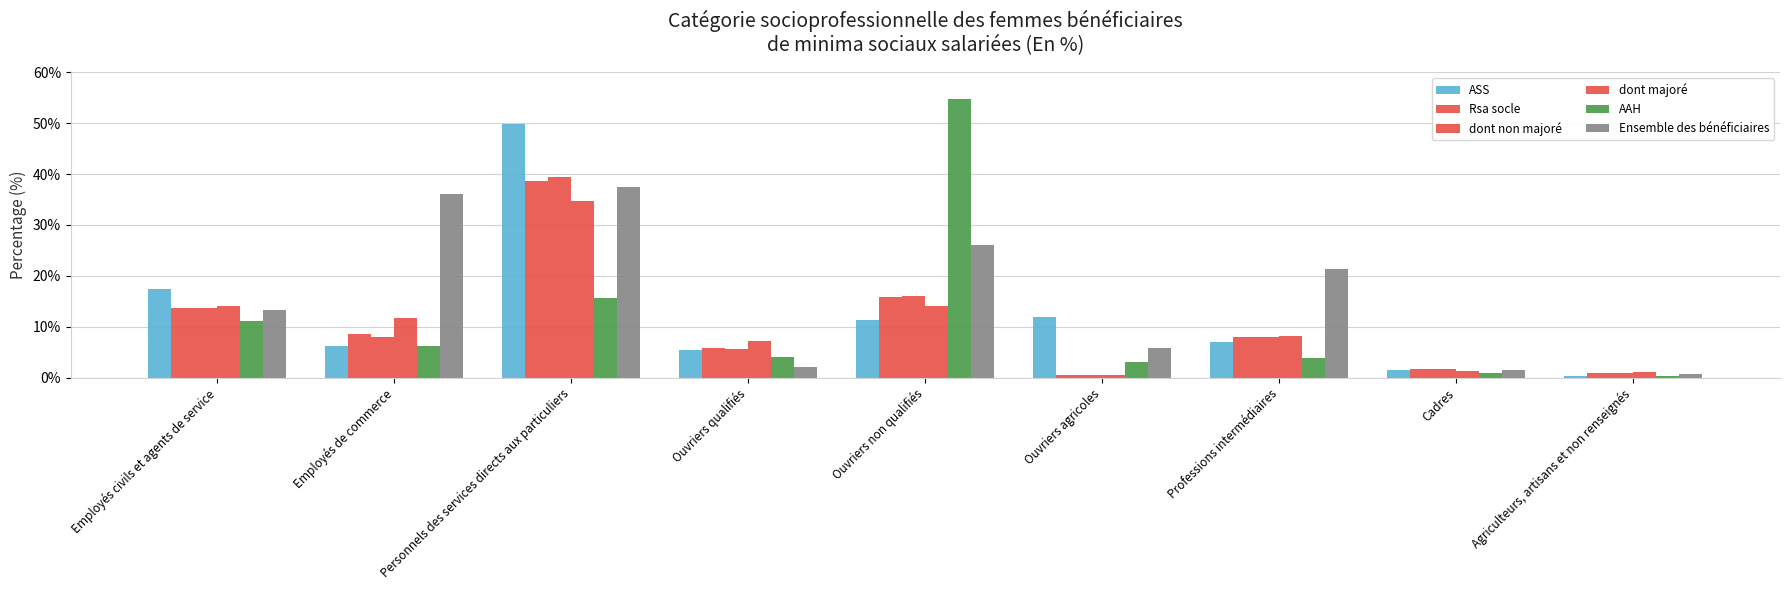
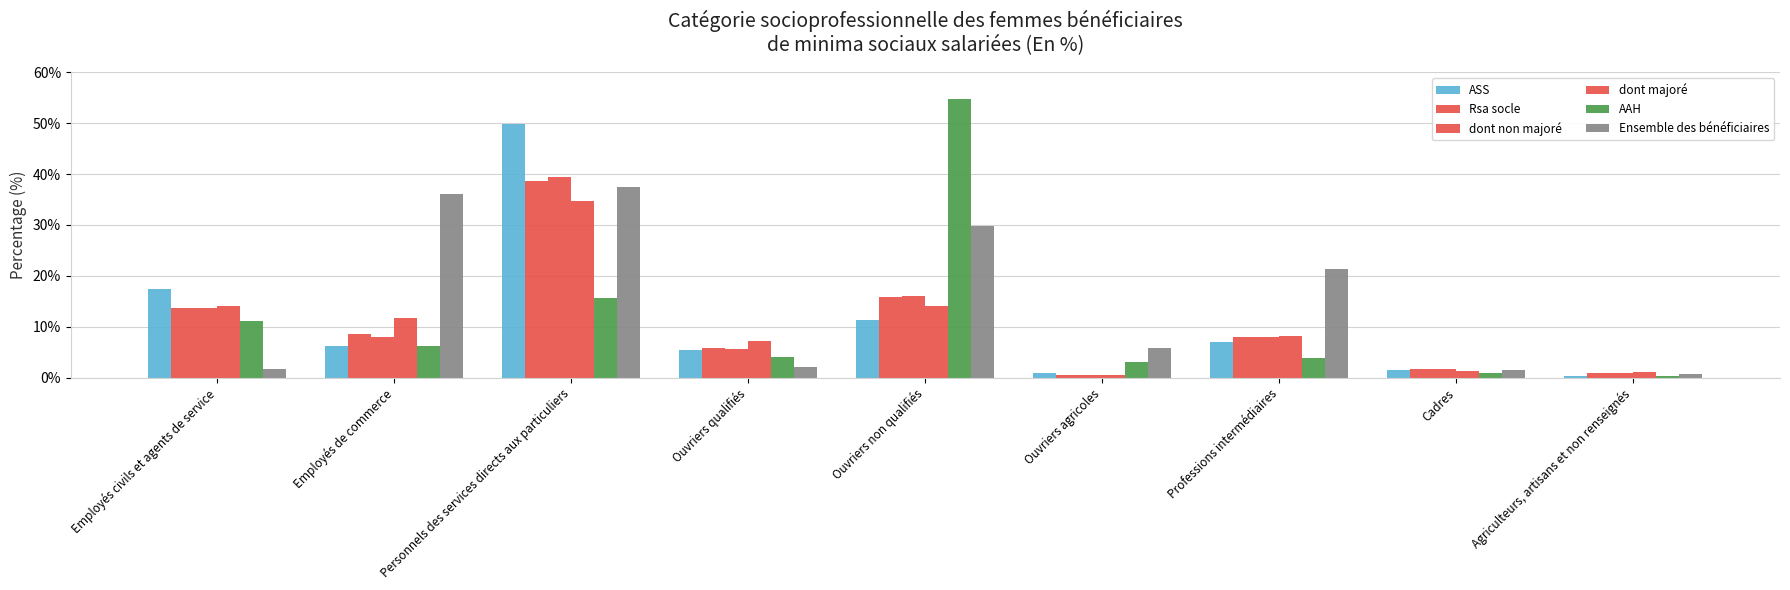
  {
    "ASS": {
      "Employés civils et agents de service": "17%",
      "Employés de commerce": "6%",
      "Personnels des services directs aux particuliers": "50%",
      "Ouvriers qualifiés": "5%",
      "Ouvriers non qualifiés": "11%",
-     "Ouvriers agricoles": "12%",
+     "Ouvriers agricoles": "1%",
      "Professions intermédiaires": "7%",
      "Cadres": "1%"
    },
    "AAH": {
      "Employés civils et agents de service": "11%",
      "Employés de commerce": "6%",
      "Personnels des services directs aux particuliers": "16%",
      "Ouvriers qualifiés": "4%",
      "Ouvriers non qualifiés": "55%",
      "Ouvriers agricoles": "3%",
      "Professions intermédiaires": "4%",
      "Cadres": "1%"
    },
    "Ensemble des bénéficiaires": {
-     "Employés civils et agents de service": "13%",
+     "Employés civils et agents de service": "2%",
      "Employés de commerce": "36%",
      "Personnels des services directs aux particuliers": "37%",
      "Ouvriers qualifiés": "2%",
-     "Ouvriers non qualifiés": "26%",
+     "Ouvriers non qualifiés": "30%",
      "Ouvriers agricoles": "6%",
      "Professions intermédiaires": "21%",
      "Cadres": "1%",
      "Agriculteurs, artisans et non renseignés": "1%"
    }
  }
